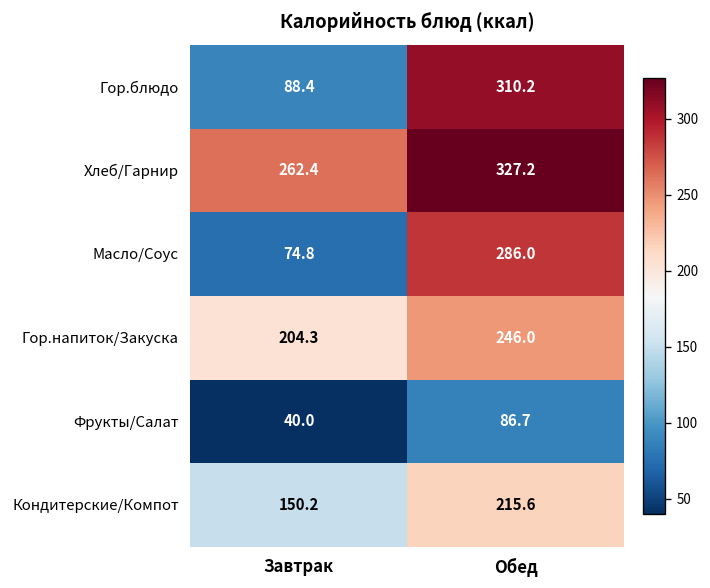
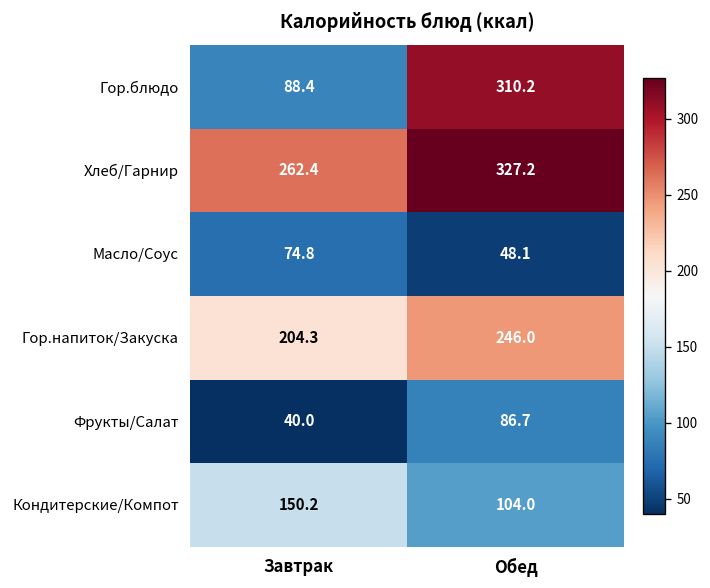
  {
    "Гор.блюдо": {
      "Завтрак": 88.4,
      "Обед": 310.2
    },
    "Хлеб/Гарнир": {
      "Завтрак": 262.4,
      "Обед": 327.2
    },
    "Масло/Соус": {
      "Завтрак": 74.8,
-     "Обед": 286.0
+     "Обед": 48.1
    },
    "Гор.напиток/Закуска": {
      "Завтрак": 204.3,
      "Обед": 246.0
    },
    "Фрукты/Салат": {
      "Завтрак": 40.0,
      "Обед": 86.7
    },
    "Кондитерские/Компот": {
      "Завтрак": 150.2,
-     "Обед": 215.6
+     "Обед": 104.0
    }
  }
